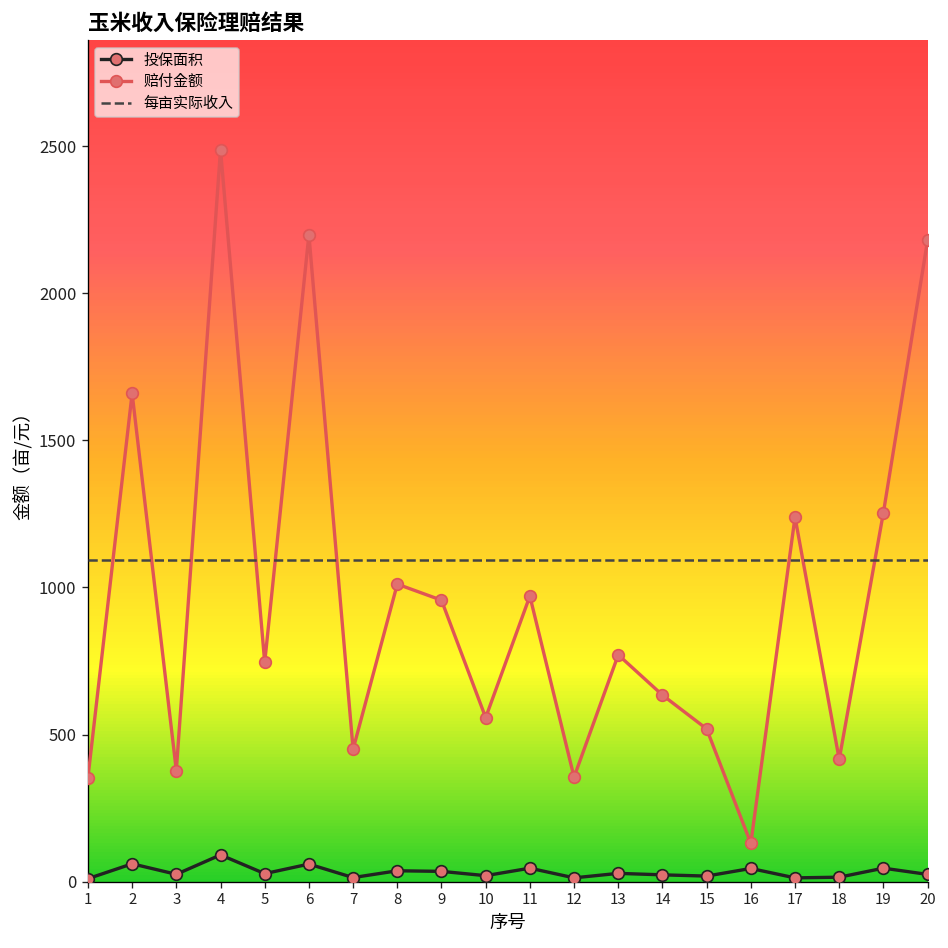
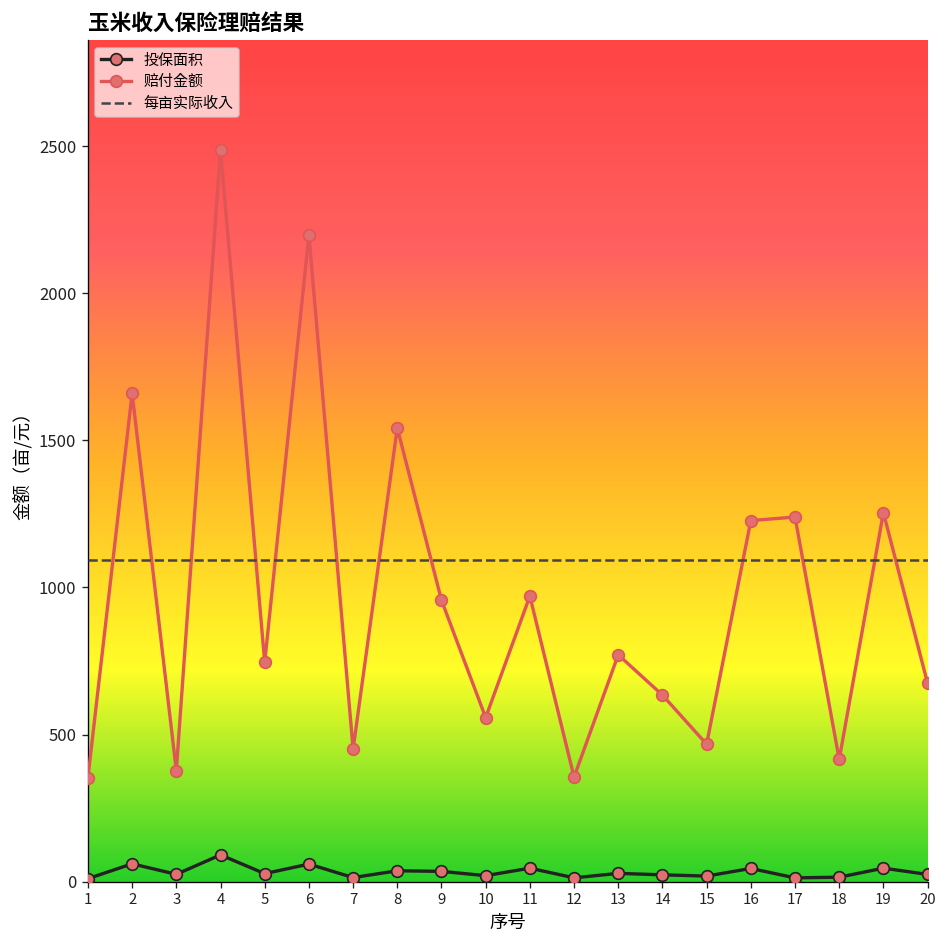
  {
    "赔付金额": {
      "1": 350,
      "2": 1660,
      "3": 380,
      "4": 2490,
      "5": 750,
      "6": 2200,
      "7": 450,
-     "8": 1010,
+     "8": 1540,
      "9": 960,
      "10": 560,
      "11": 970,
      "12": 360,
      "13": 770,
      "14": 630,
-     "15": 520,
-     "16": 130,
+     "15": 470,
+     "16": 1230,
      "17": 1240,
      "18": 420,
      "19": 1250,
-     "20": 2180
+     "20": 670
    }
  }
